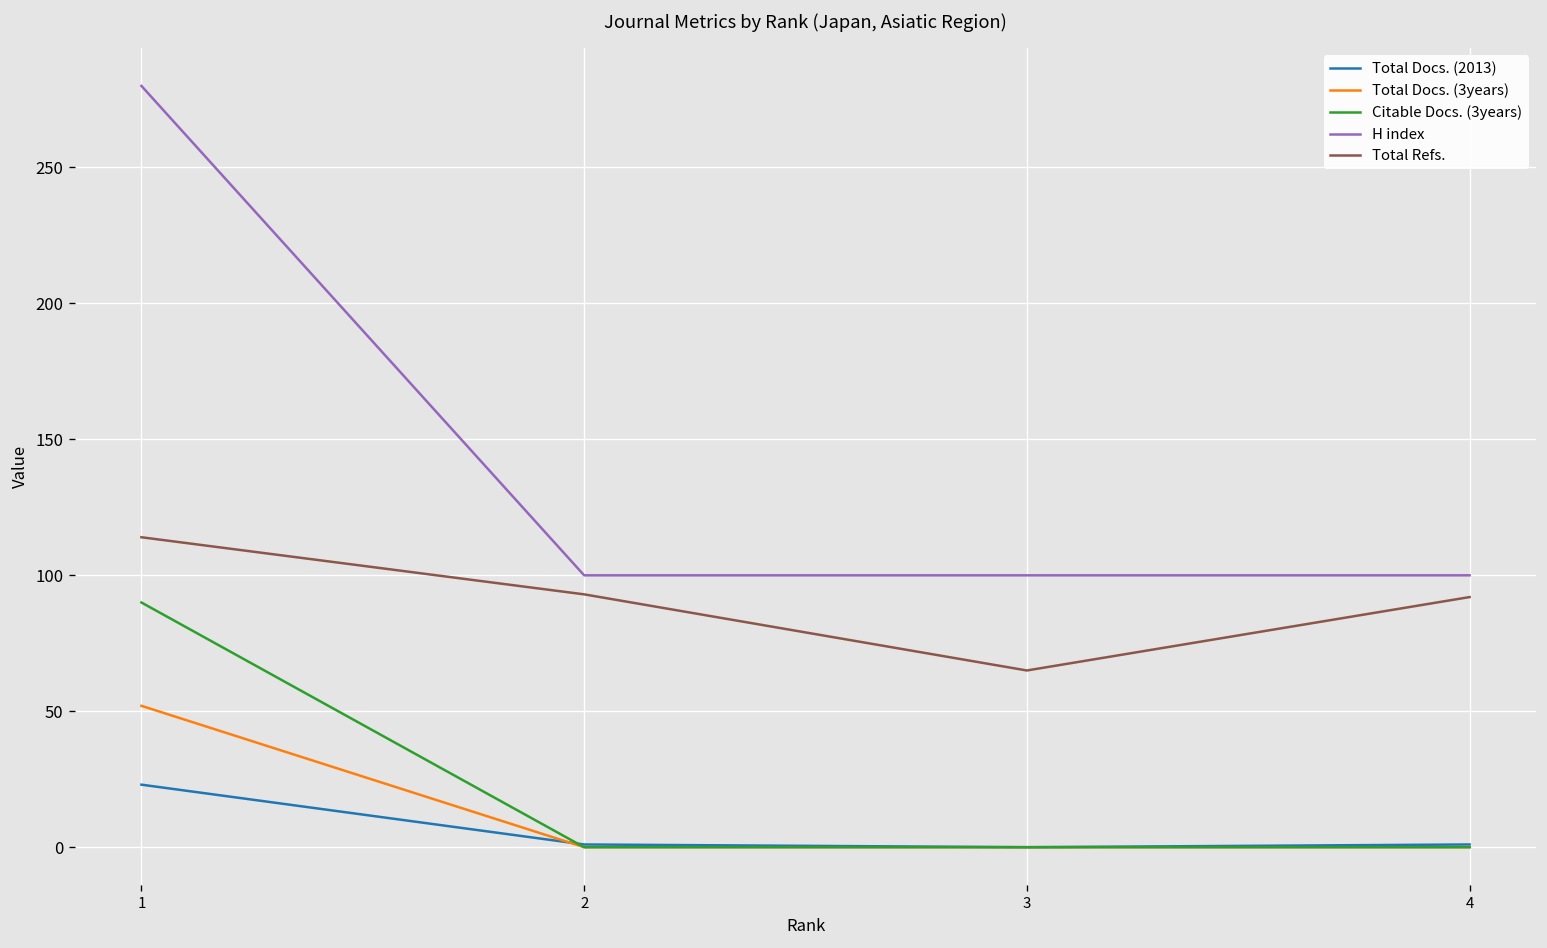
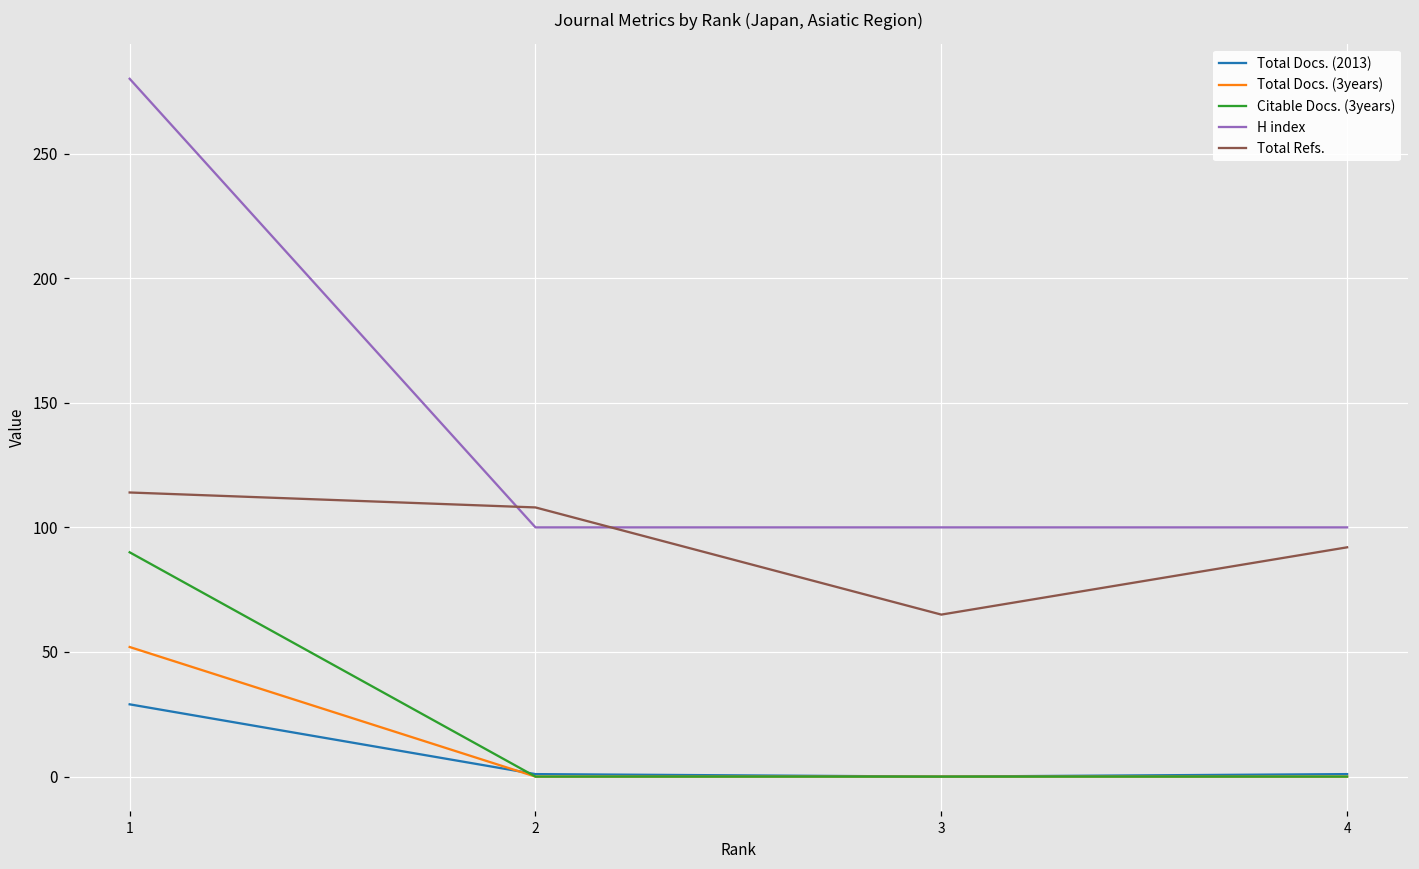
  {
    "Total Docs. (2013)": {
-     "1": 23
+     "1": 29
    },
    "Total Docs. (3years)": {
      "1": 52
    },
    "Citable Docs. (3years)": {
      "1": 90
    },
    "H index": {
      "1": 280,
      "2": 100,
      "3": 100,
      "4": 100
    },
    "Total Refs.": {
      "1": 114,
-     "2": 93,
+     "2": 108,
      "3": 65,
      "4": 92
    }
  }
